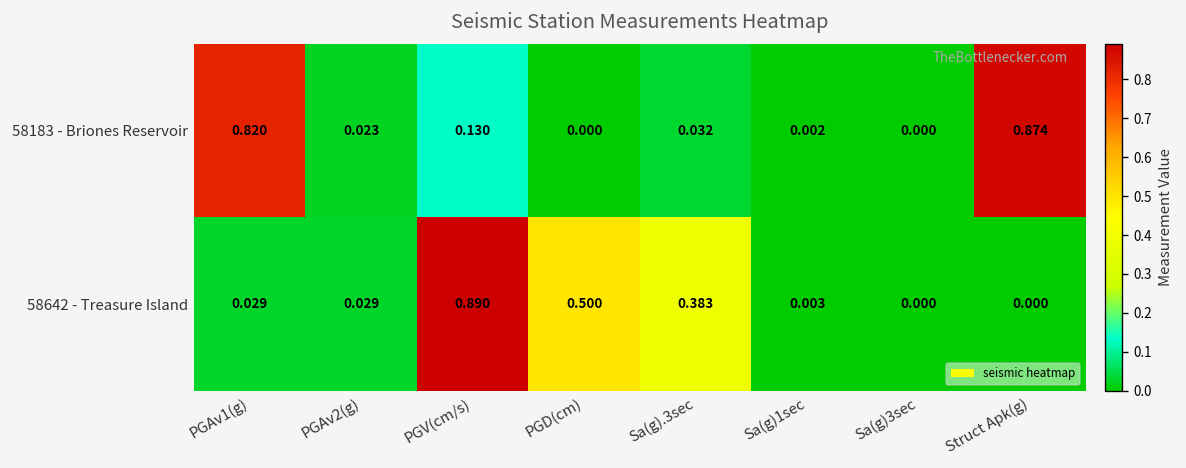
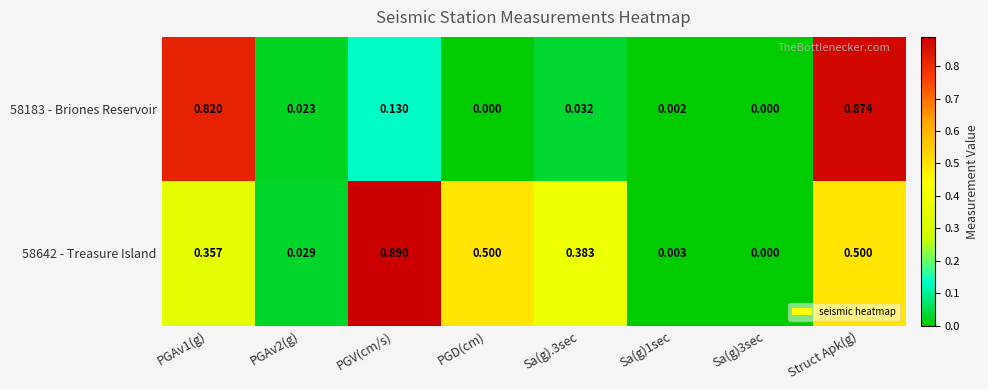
  {
    "58183 - Briones Reservoir": {
      "PGAv1(g)": 0.820,
      "PGAv2(g)": 0.023,
      "PGV(cm/s)": 0.130,
      "PGD(cm)": 0.000,
      "Sa(g).3sec": 0.032,
      "Sa(g)1sec": 0.002,
      "Sa(g)3sec": 0.000
    },
    "58642 - Treasure Island": {
-     "PGAv1(g)": 0.029,
+     "PGAv1(g)": 0.357,
      "PGAv2(g)": 0.029,
      "PGV(cm/s)": 0.890,
      "PGD(cm)": 0.500,
      "Sa(g).3sec": 0.383,
      "Sa(g)1sec": 0.003,
      "Sa(g)3sec": 0.000,
-     "Struct Apk(g)": 0.000
+     "Struct Apk(g)": 0.500
    }
  }
